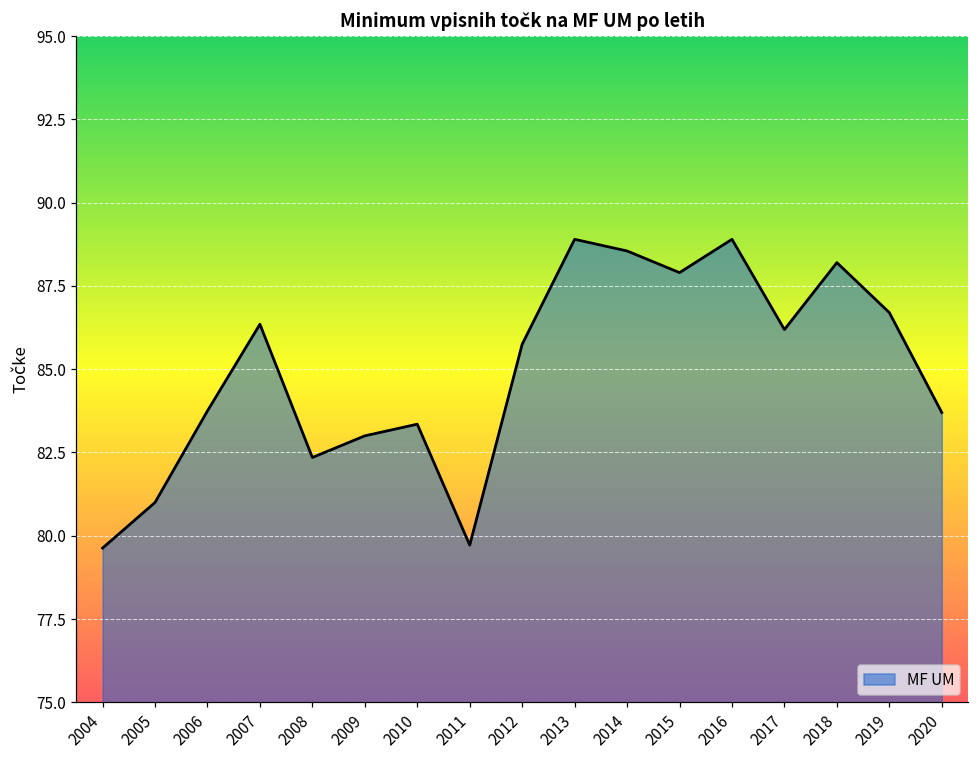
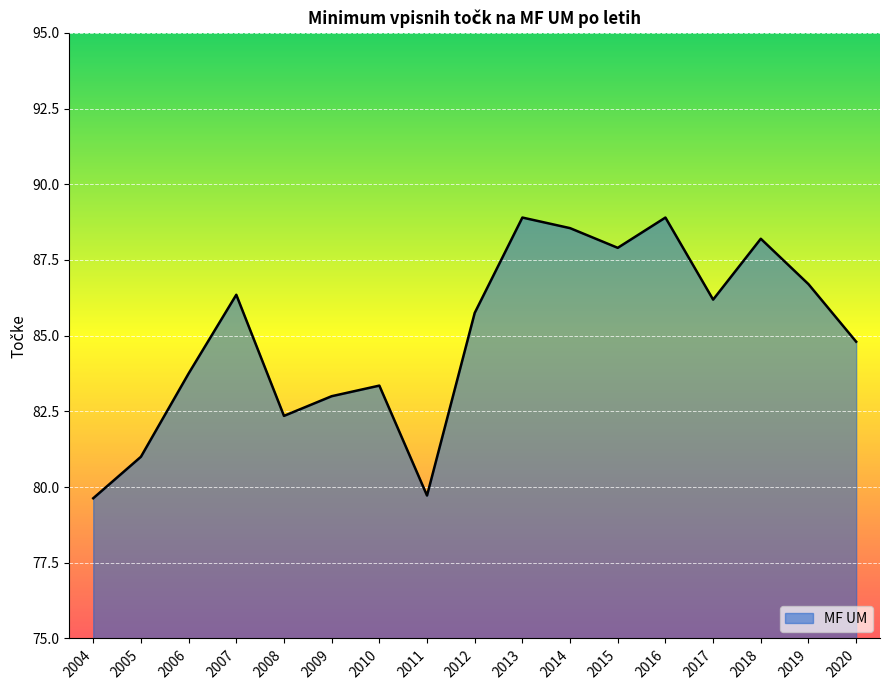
  {
    "2004": 79.6,
    "2005": 81.0,
    "2006": 83.8,
    "2007": 86.4,
    "2008": 82.4,
    "2009": 83.0,
    "2010": 83.4,
    "2011": 79.7,
    "2012": 85.8,
    "2013": 88.9,
    "2014": 88.6,
    "2015": 87.9,
    "2016": 88.9,
    "2017": 86.2,
    "2018": 88.2,
    "2019": 86.7,
-   "2020": 83.7
+   "2020": 84.8
  }
